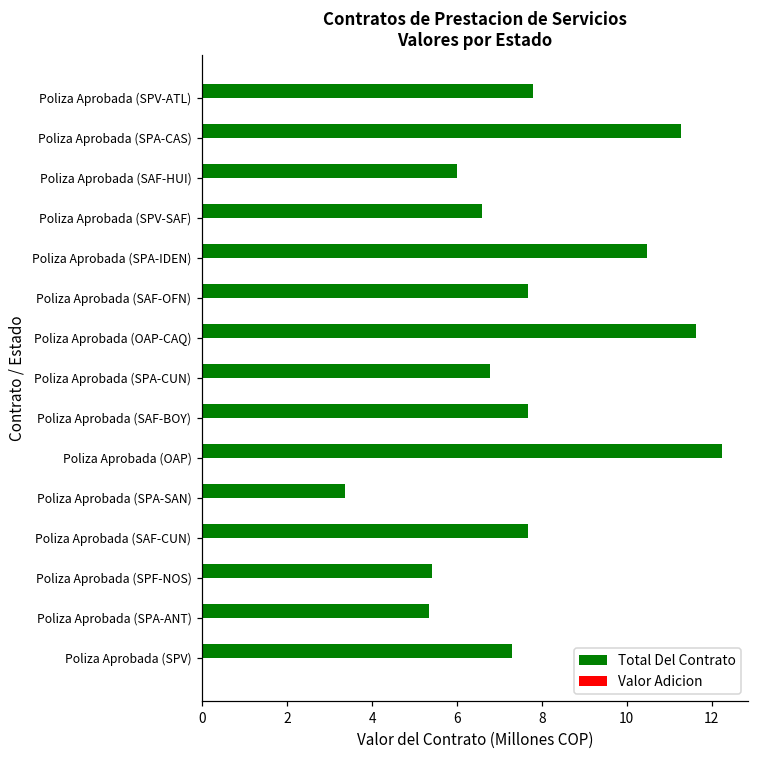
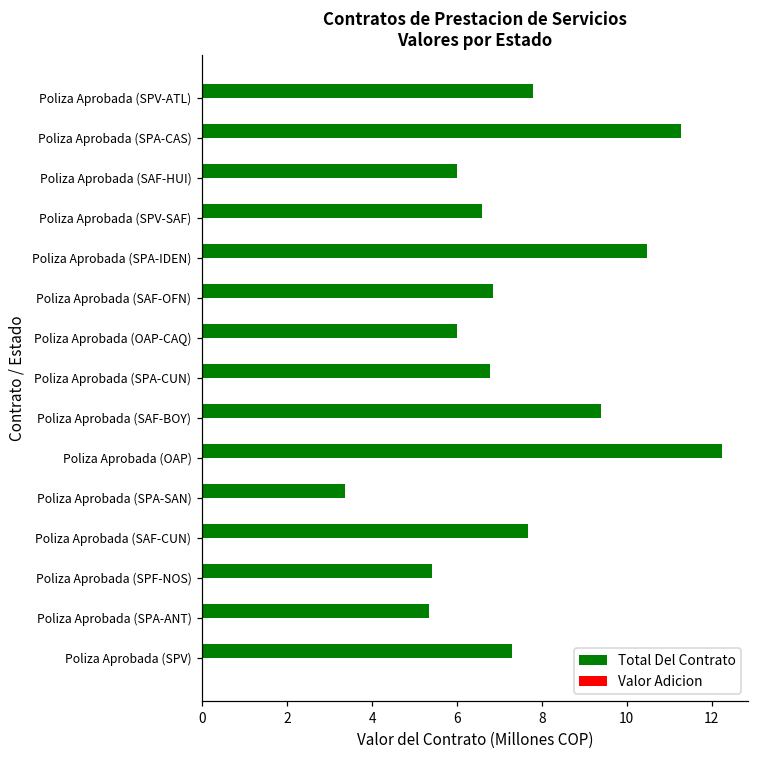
  {
    "Total Del Contrato": {
      "Poliza Aprobada (SPV-ATL)": 7.8,
      "Poliza Aprobada (SPA-CAS)": 11.3,
      "Poliza Aprobada (SAF-HUI)": 6.0,
      "Poliza Aprobada (SPV-SAF)": 6.6,
      "Poliza Aprobada (SPA-IDEN)": 10.5,
-     "Poliza Aprobada (SAF-OFN)": 7.7,
-     "Poliza Aprobada (OAP-CAQ)": 11.6,
+     "Poliza Aprobada (SAF-OFN)": 6.8,
+     "Poliza Aprobada (OAP-CAQ)": 6.0,
      "Poliza Aprobada (SPA-CUN)": 6.8,
-     "Poliza Aprobada (SAF-BOY)": 7.7,
+     "Poliza Aprobada (SAF-BOY)": 9.4,
      "Poliza Aprobada (OAP)": 12.2,
      "Poliza Aprobada (SPA-SAN)": 3.4,
      "Poliza Aprobada (SAF-CUN)": 7.7,
      "Poliza Aprobada (SPF-NOS)": 5.4,
      "Poliza Aprobada (SPA-ANT)": 5.3,
      "Poliza Aprobada (SPV)": 7.3
    },
    "Valor Adicion": {
      "Poliza Aprobada (SPV-ATL)": 0.0,
      "Poliza Aprobada (SPA-CAS)": 0.0,
      "Poliza Aprobada (SAF-HUI)": 0.0,
      "Poliza Aprobada (SPV-SAF)": 0.0,
      "Poliza Aprobada (SPA-IDEN)": 0.0,
      "Poliza Aprobada (SAF-OFN)": 0.0,
      "Poliza Aprobada (OAP-CAQ)": 0.0,
      "Poliza Aprobada (SPA-CUN)": 0.0,
      "Poliza Aprobada (SAF-BOY)": 0.0,
      "Poliza Aprobada (OAP)": 0.0,
      "Poliza Aprobada (SPA-SAN)": 0.0,
      "Poliza Aprobada (SAF-CUN)": 0.0,
      "Poliza Aprobada (SPF-NOS)": 0.0,
      "Poliza Aprobada (SPA-ANT)": 0.0,
      "Poliza Aprobada (SPV)": 0.0
    }
  }
